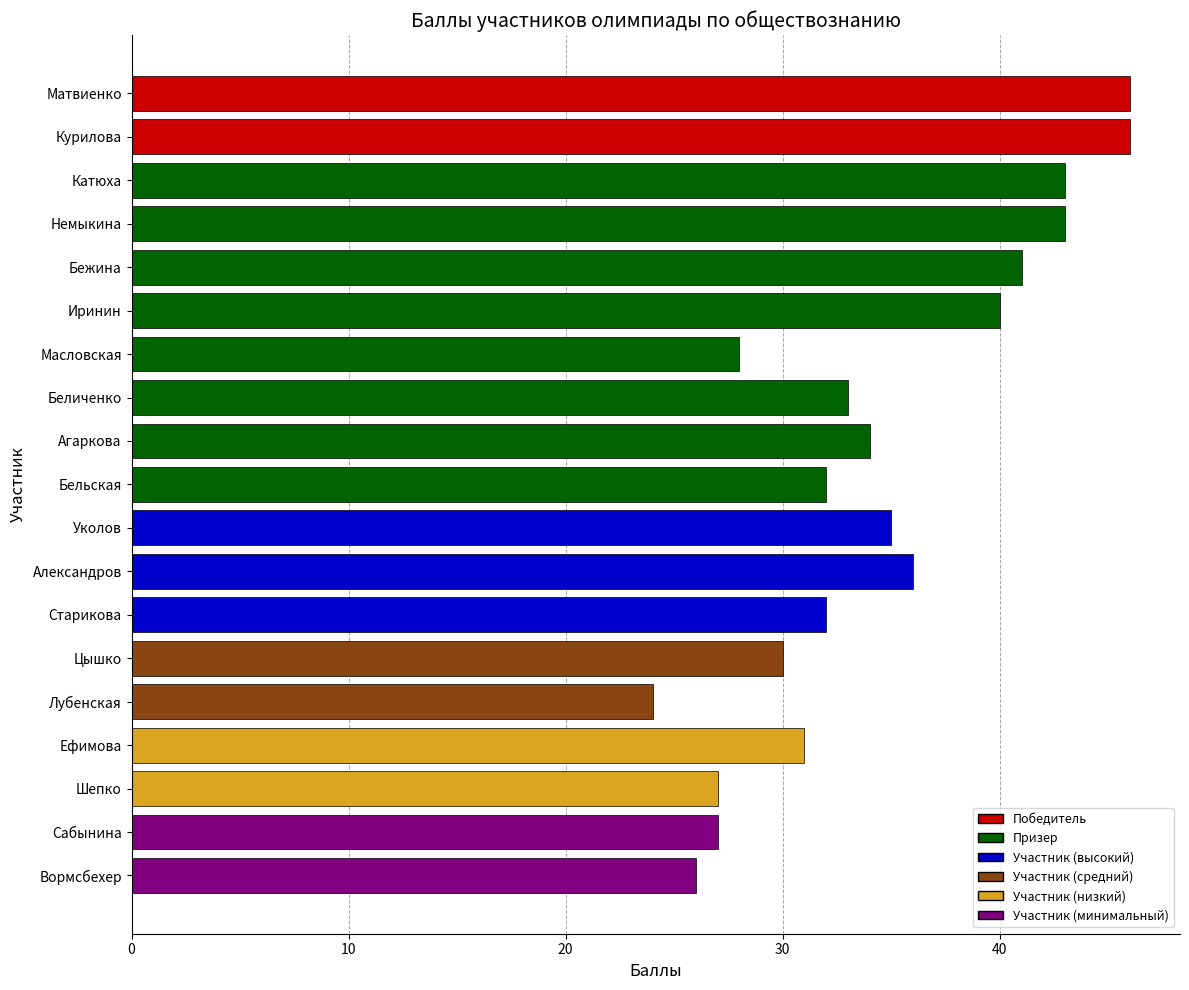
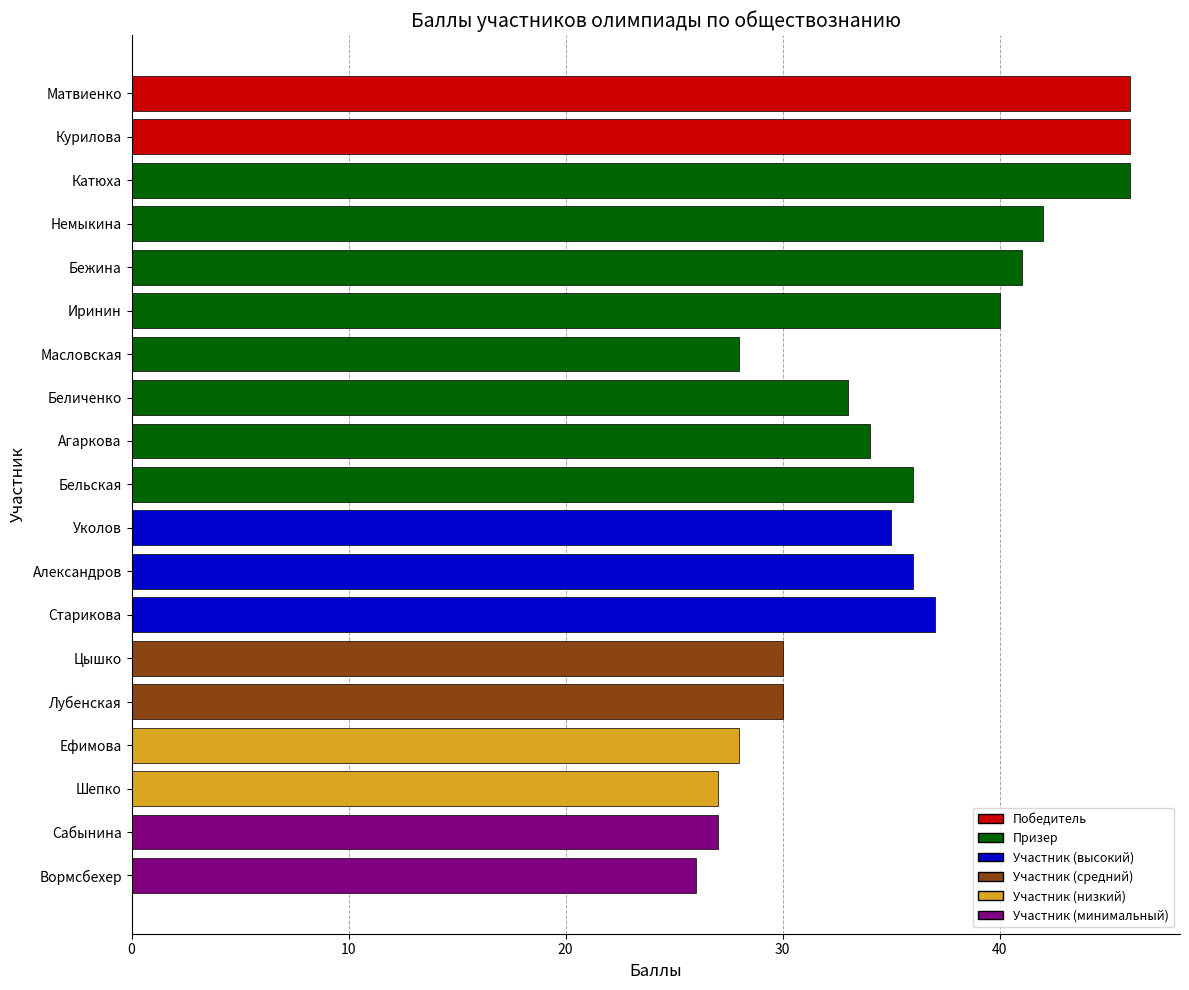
  {
    "Матвиенко": 46,
    "Курилова": 46,
-   "Катюха": 43,
-   "Немыкина": 43,
+   "Катюха": 46,
+   "Немыкина": 42,
    "Бежина": 41,
    "Иринин": 40,
    "Масловская": 28,
    "Беличенко": 33,
    "Агаркова": 34,
-   "Бельская": 32,
+   "Бельская": 36,
    "Уколов": 35,
    "Александров": 36,
-   "Старикова": 32,
+   "Старикова": 37,
    "Цышко": 30,
-   "Лубенская": 24,
-   "Ефимова": 31,
+   "Лубенская": 30,
+   "Ефимова": 28,
    "Шепко": 27,
    "Сабынина": 27,
    "Вормсбехер": 26
  }
